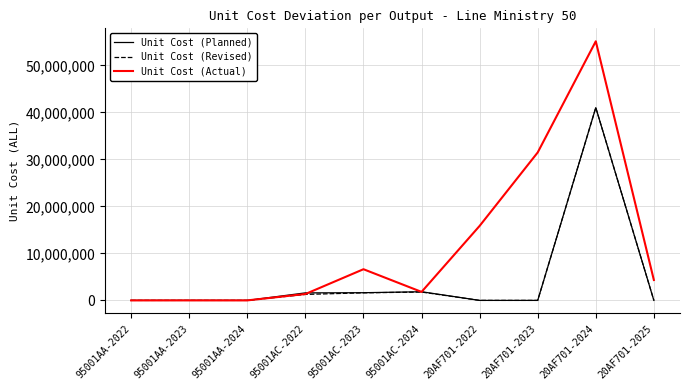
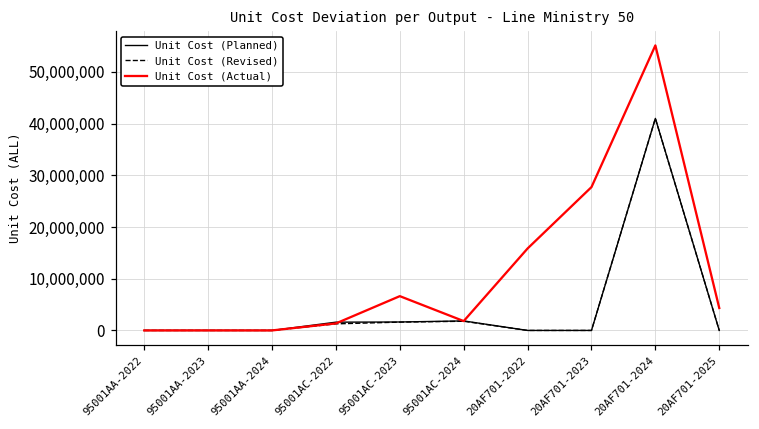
  {
    "Unit Cost (Actual)": {
      "95001AC-2023": "7,000,000",
      "20AF701-2022": "16,000,000",
-     "20AF701-2023": "31,000,000",
+     "20AF701-2023": "28,000,000",
      "20AF701-2024": "55,000,000",
      "20AF701-2025": "4,000,000"
    }
  }
